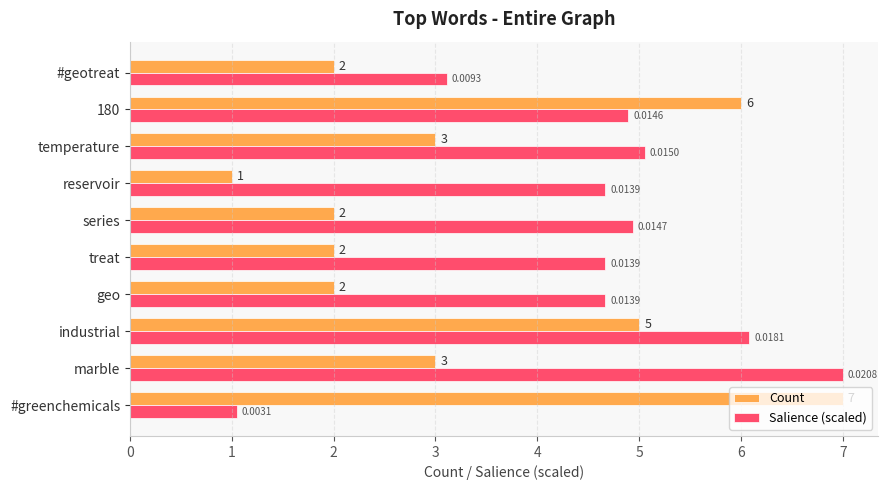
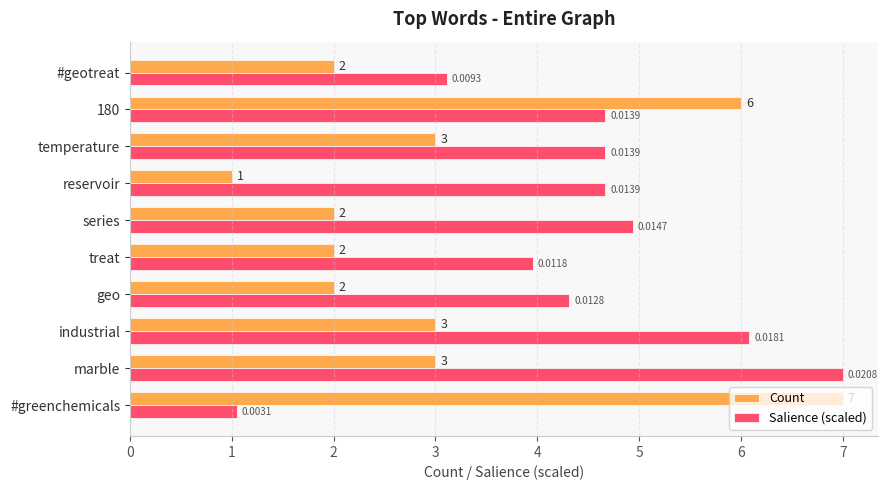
  {
    "Count": {
      "#geotreat": 2,
      "180": 6,
      "temperature": 3,
      "reservoir": 1,
      "series": 2,
      "treat": 2,
      "geo": 2,
-     "industrial": 5,
+     "industrial": 3,
      "marble": 3
    },
    "Salience (scaled)": {
-     "180": 0.0146,
-     "temperature": 0.0150,
-     "treat": 0.0139,
-     "geo": 0.0139
+     "180": 0.0139,
+     "temperature": 0.0139,
+     "treat": 0.0118,
+     "geo": 0.0128
    }
  }
